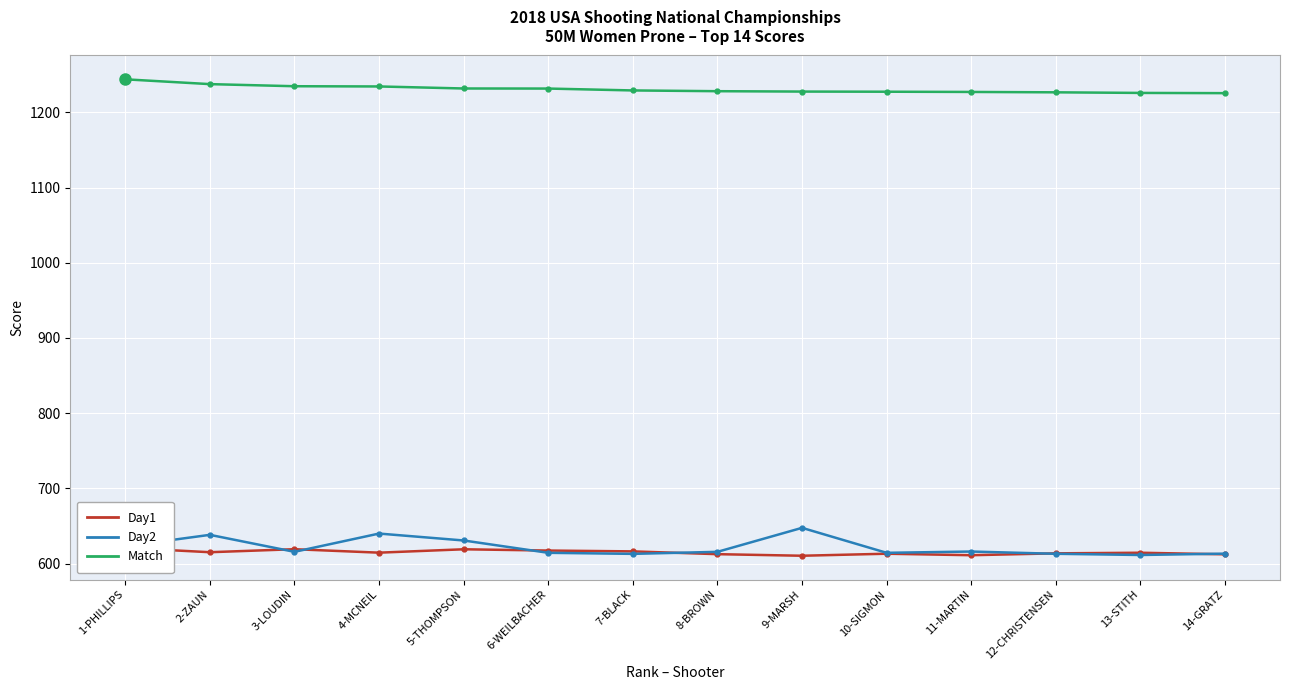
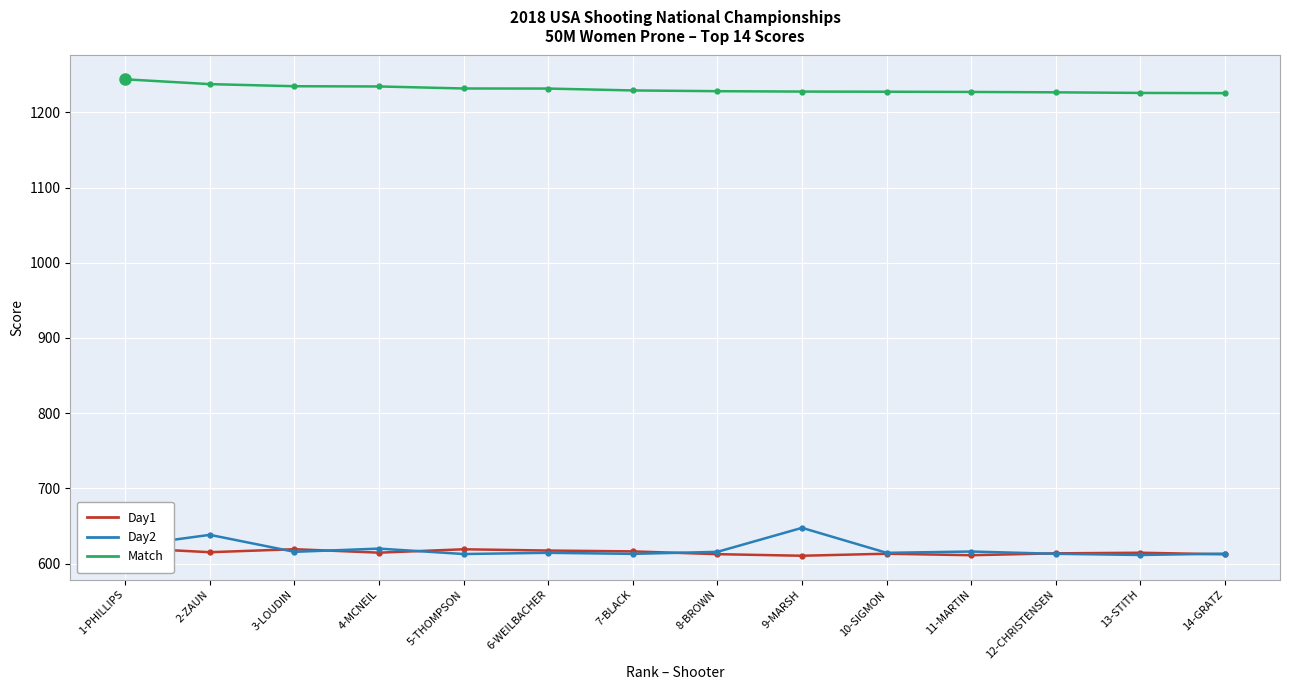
  {
    "Day2": {
      "2-ZAUN": 640,
      "3-LOUDIN": 620,
-     "4-MCNEIL": 640,
-     "5-THOMPSON": 630,
+     "4-MCNEIL": 620,
+     "5-THOMPSON": 610,
      "9-MARSH": 650,
      "11-MARTIN": 620
    }
  }
